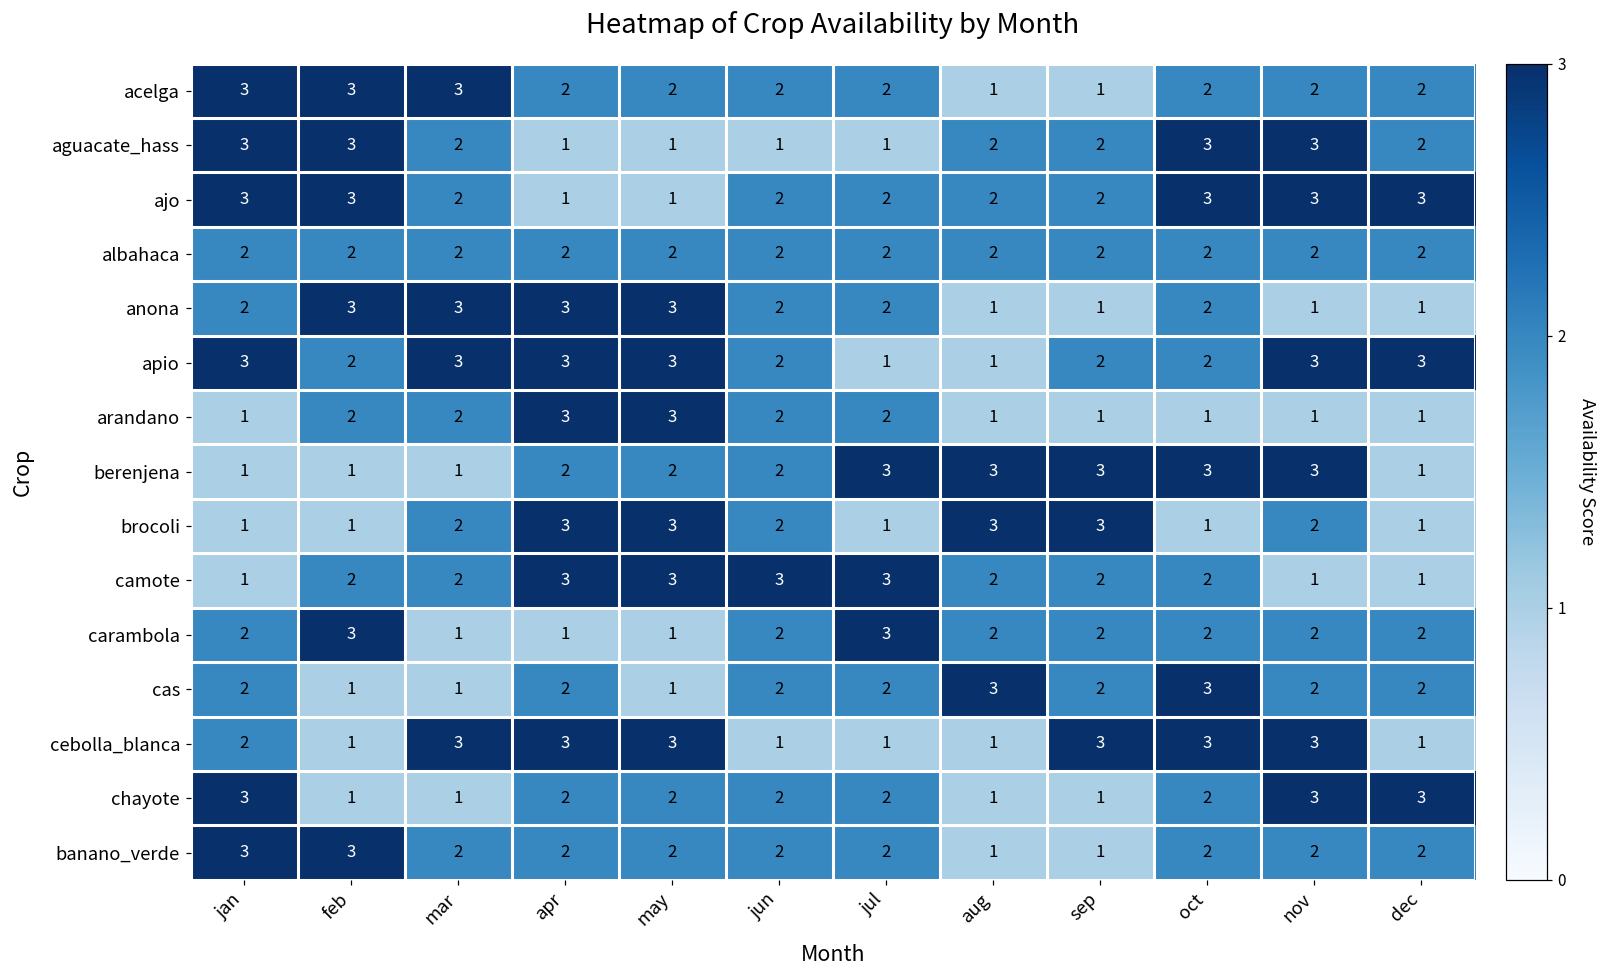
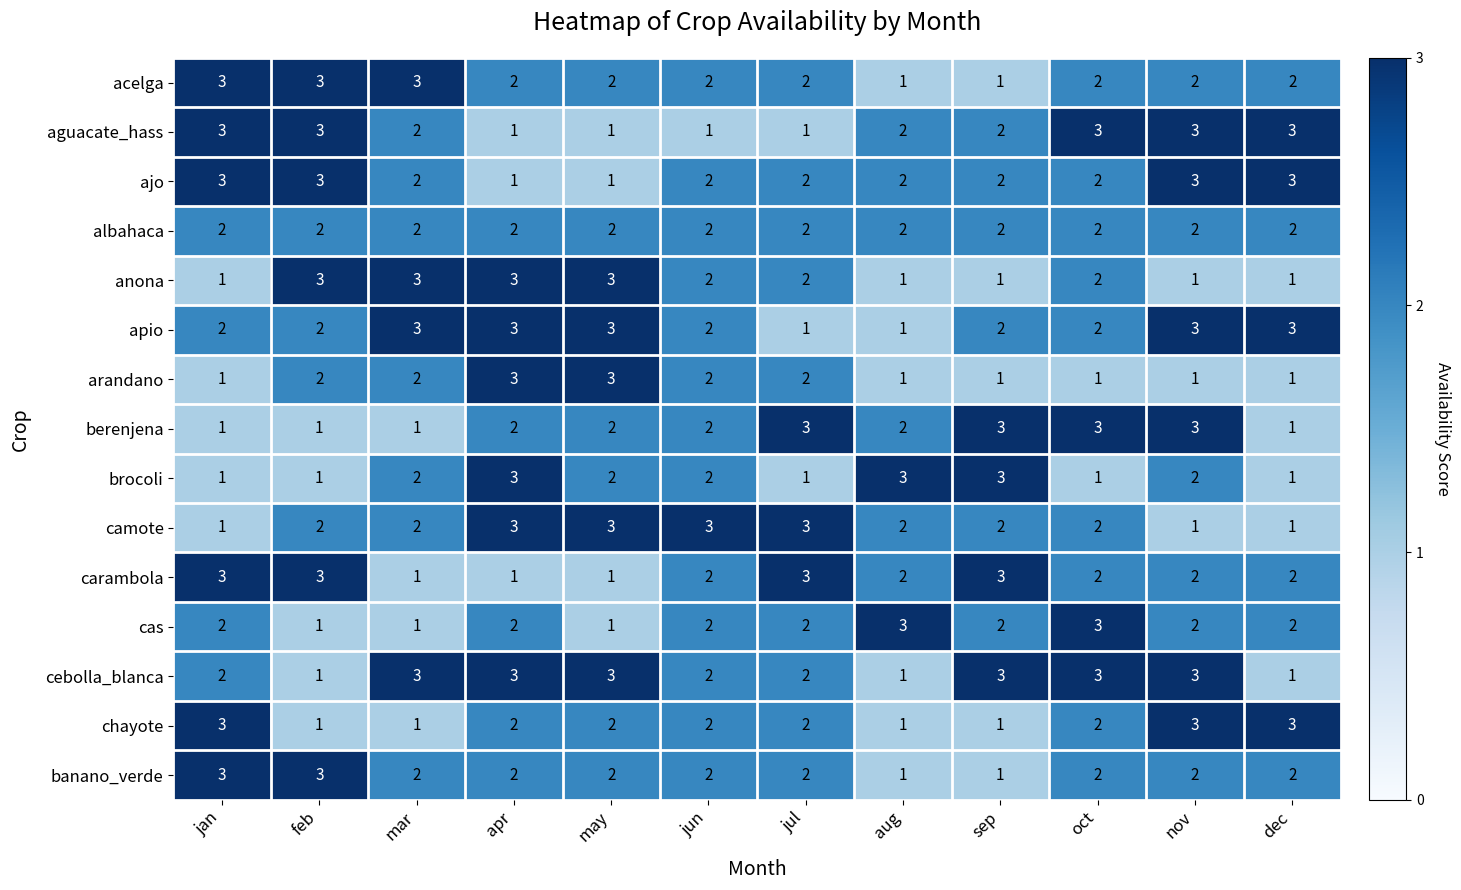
  {
    "acelga": {
      "jan": 3,
      "feb": 3,
      "mar": 3,
      "apr": 2,
      "may": 2,
      "jun": 2,
      "jul": 2,
      "aug": 1,
      "sep": 1,
      "oct": 2,
      "nov": 2,
      "dec": 2
    },
    "aguacate_hass": {
      "jan": 3,
      "feb": 3,
      "mar": 2,
      "apr": 1,
      "may": 1,
      "jun": 1,
      "jul": 1,
      "aug": 2,
      "sep": 2,
      "oct": 3,
      "nov": 3,
-     "dec": 2
+     "dec": 3
    },
    "ajo": {
      "jan": 3,
      "feb": 3,
      "mar": 2,
      "apr": 1,
      "may": 1,
      "jun": 2,
      "jul": 2,
      "aug": 2,
      "sep": 2,
-     "oct": 3,
+     "oct": 2,
      "nov": 3,
      "dec": 3
    },
    "albahaca": {
      "jan": 2,
      "feb": 2,
      "mar": 2,
      "apr": 2,
      "may": 2,
      "jun": 2,
      "jul": 2,
      "aug": 2,
      "sep": 2,
      "oct": 2,
      "nov": 2,
      "dec": 2
    },
    "anona": {
-     "jan": 2,
+     "jan": 1,
      "feb": 3,
      "mar": 3,
      "apr": 3,
      "may": 3,
      "jun": 2,
      "jul": 2,
      "aug": 1,
      "sep": 1,
      "oct": 2,
      "nov": 1,
      "dec": 1
    },
    "apio": {
-     "jan": 3,
+     "jan": 2,
      "feb": 2,
      "mar": 3,
      "apr": 3,
      "may": 3,
      "jun": 2,
      "jul": 1,
      "aug": 1,
      "sep": 2,
      "oct": 2,
      "nov": 3,
      "dec": 3
    },
    "arandano": {
      "jan": 1,
      "feb": 2,
      "mar": 2,
      "apr": 3,
      "may": 3,
      "jun": 2,
      "jul": 2,
      "aug": 1,
      "sep": 1,
      "oct": 1,
      "nov": 1,
      "dec": 1
    },
    "berenjena": {
      "jan": 1,
      "feb": 1,
      "mar": 1,
      "apr": 2,
      "may": 2,
      "jun": 2,
      "jul": 3,
-     "aug": 3,
+     "aug": 2,
      "sep": 3,
      "oct": 3,
      "nov": 3,
      "dec": 1
    },
    "brocoli": {
      "jan": 1,
      "feb": 1,
      "mar": 2,
      "apr": 3,
-     "may": 3,
+     "may": 2,
      "jun": 2,
      "jul": 1,
      "aug": 3,
      "sep": 3,
      "oct": 1,
      "nov": 2,
      "dec": 1
    },
    "camote": {
      "jan": 1,
      "feb": 2,
      "mar": 2,
      "apr": 3,
      "may": 3,
      "jun": 3,
      "jul": 3,
      "aug": 2,
      "sep": 2,
      "oct": 2,
      "nov": 1,
      "dec": 1
    },
    "carambola": {
-     "jan": 2,
+     "jan": 3,
      "feb": 3,
      "mar": 1,
      "apr": 1,
      "may": 1,
      "jun": 2,
      "jul": 3,
      "aug": 2,
-     "sep": 2,
+     "sep": 3,
      "oct": 2,
      "nov": 2,
      "dec": 2
    },
    "cas": {
      "jan": 2,
      "feb": 1,
      "mar": 1,
      "apr": 2,
      "may": 1,
      "jun": 2,
      "jul": 2,
      "aug": 3,
      "sep": 2,
      "oct": 3,
      "nov": 2,
      "dec": 2
    },
    "cebolla_blanca": {
      "jan": 2,
      "feb": 1,
      "mar": 3,
      "apr": 3,
      "may": 3,
-     "jun": 1,
-     "jul": 1,
+     "jun": 2,
+     "jul": 2,
      "aug": 1,
      "sep": 3,
      "oct": 3,
      "nov": 3,
      "dec": 1
    },
    "chayote": {
      "jan": 3,
      "feb": 1,
      "mar": 1,
      "apr": 2,
      "may": 2,
      "jun": 2,
      "jul": 2,
      "aug": 1,
      "sep": 1,
      "oct": 2,
      "nov": 3,
      "dec": 3
    },
    "banano_verde": {
      "jan": 3,
      "feb": 3,
      "mar": 2,
      "apr": 2,
      "may": 2,
      "jun": 2,
      "jul": 2,
      "aug": 1,
      "sep": 1,
      "oct": 2,
      "nov": 2,
      "dec": 2
    }
  }
